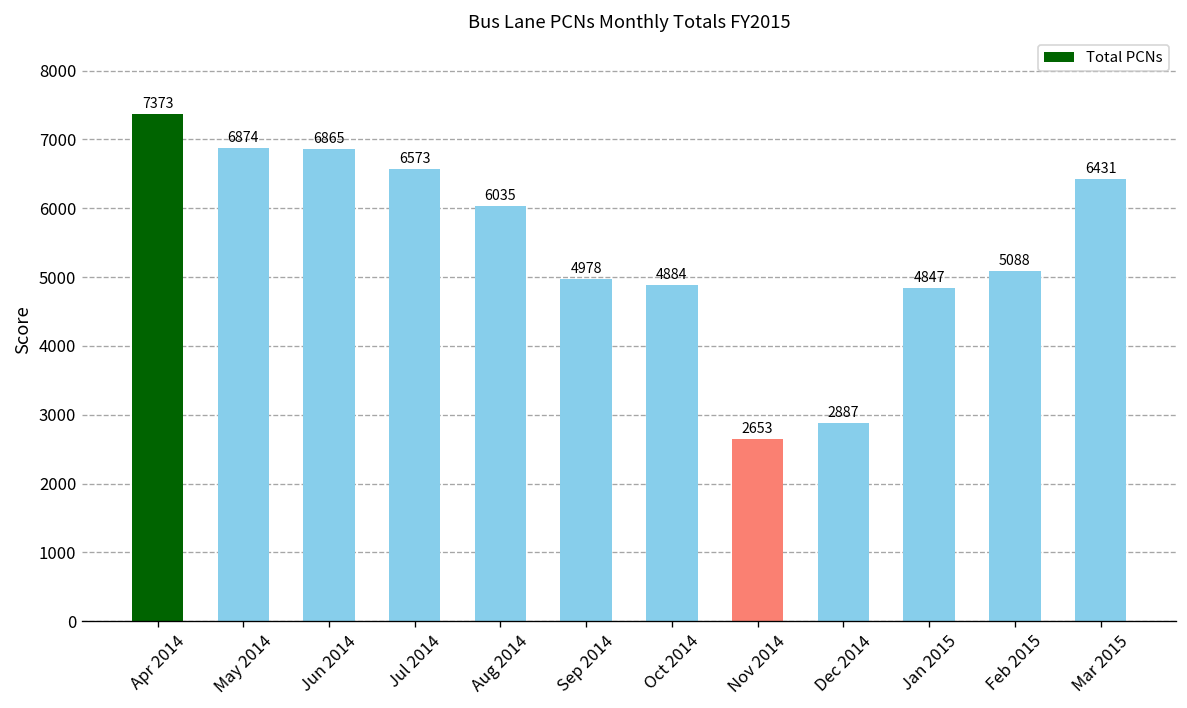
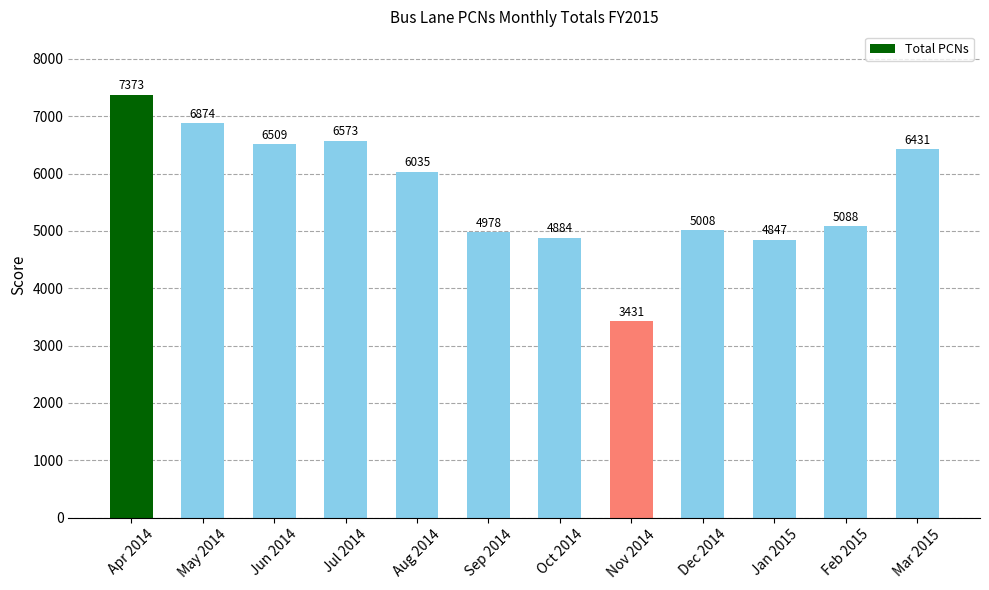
  {
    "Apr 2014": 7373,
    "May 2014": 6874,
-   "Jun 2014": 6865,
+   "Jun 2014": 6509,
    "Jul 2014": 6573,
    "Aug 2014": 6035,
    "Sep 2014": 4978,
    "Oct 2014": 4884,
-   "Nov 2014": 2653,
-   "Dec 2014": 2887,
+   "Nov 2014": 3431,
+   "Dec 2014": 5008,
    "Jan 2015": 4847,
    "Feb 2015": 5088,
    "Mar 2015": 6431
  }
